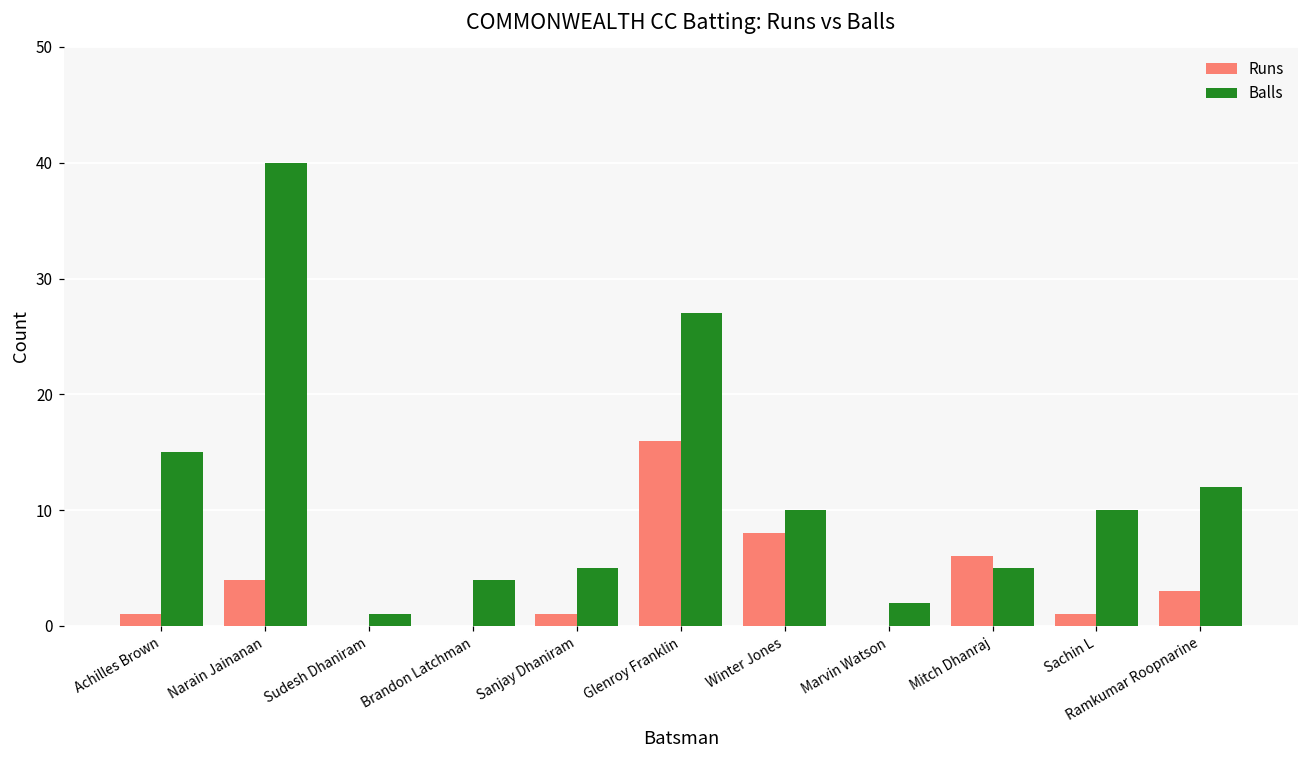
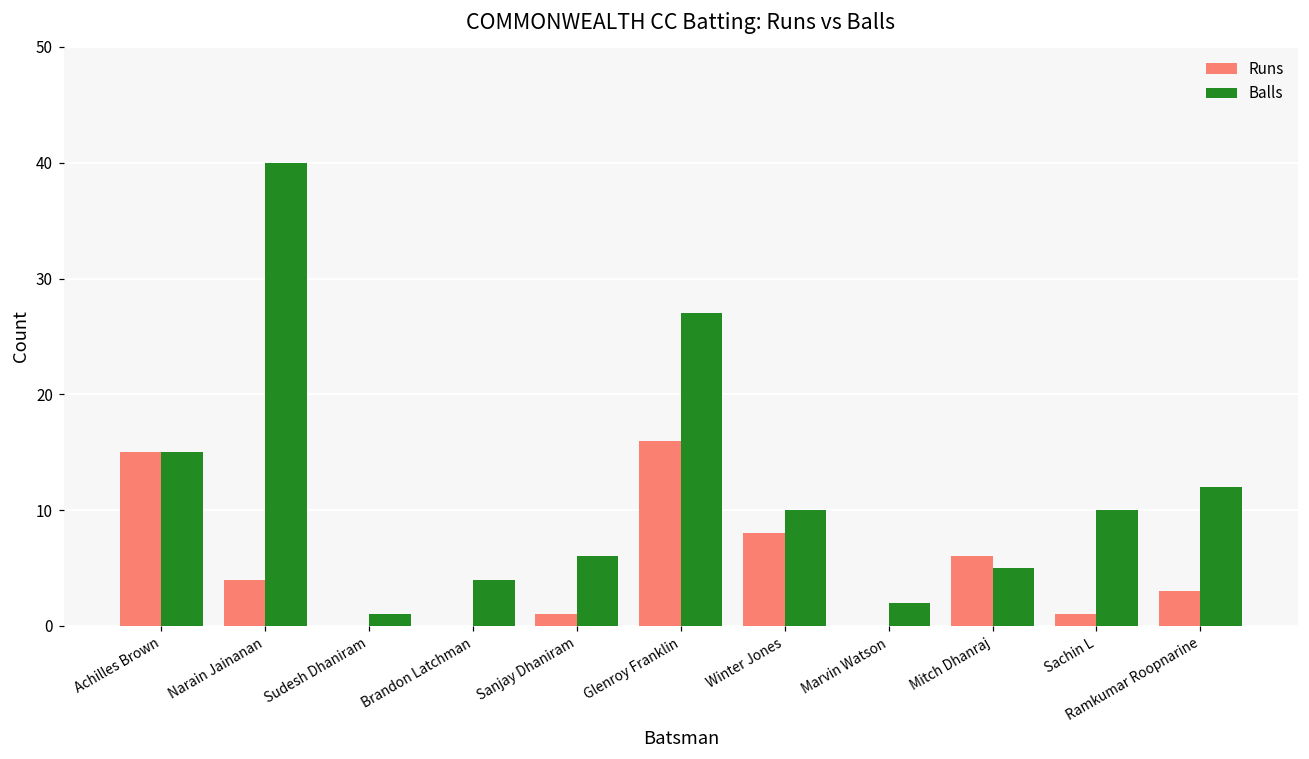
  {
    "Runs": {
-     "Achilles Brown": 1,
+     "Achilles Brown": 15,
      "Narain Jainanan": 4,
      "Sudesh Dhaniram": 0,
      "Brandon Latchman": 0,
      "Sanjay Dhaniram": 1,
      "Glenroy Franklin": 16,
      "Winter Jones": 8,
      "Marvin Watson": 0,
      "Mitch Dhanraj": 6,
      "Sachin L": 1,
      "Ramkumar Roopnarine": 3
    },
    "Balls": {
      "Achilles Brown": 15,
      "Narain Jainanan": 40,
      "Sudesh Dhaniram": 1,
      "Brandon Latchman": 4,
-     "Sanjay Dhaniram": 5,
+     "Sanjay Dhaniram": 6,
      "Glenroy Franklin": 27,
      "Winter Jones": 10,
      "Marvin Watson": 2,
      "Mitch Dhanraj": 5,
      "Sachin L": 10,
      "Ramkumar Roopnarine": 12
    }
  }
